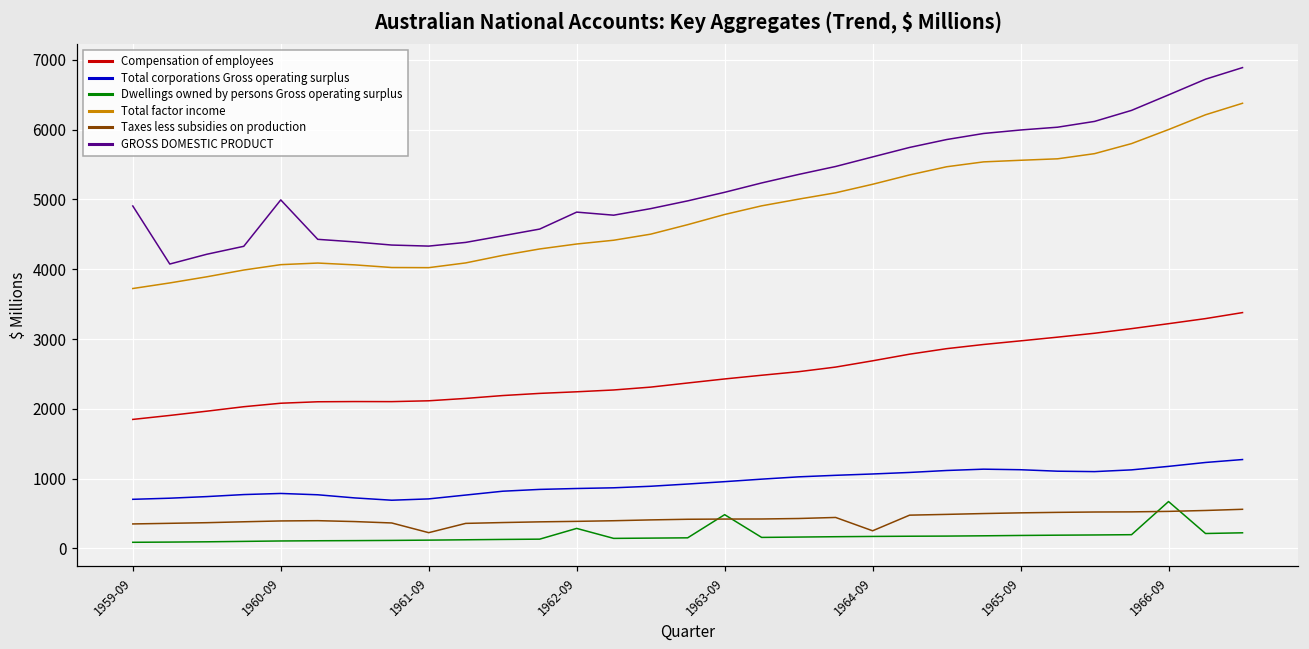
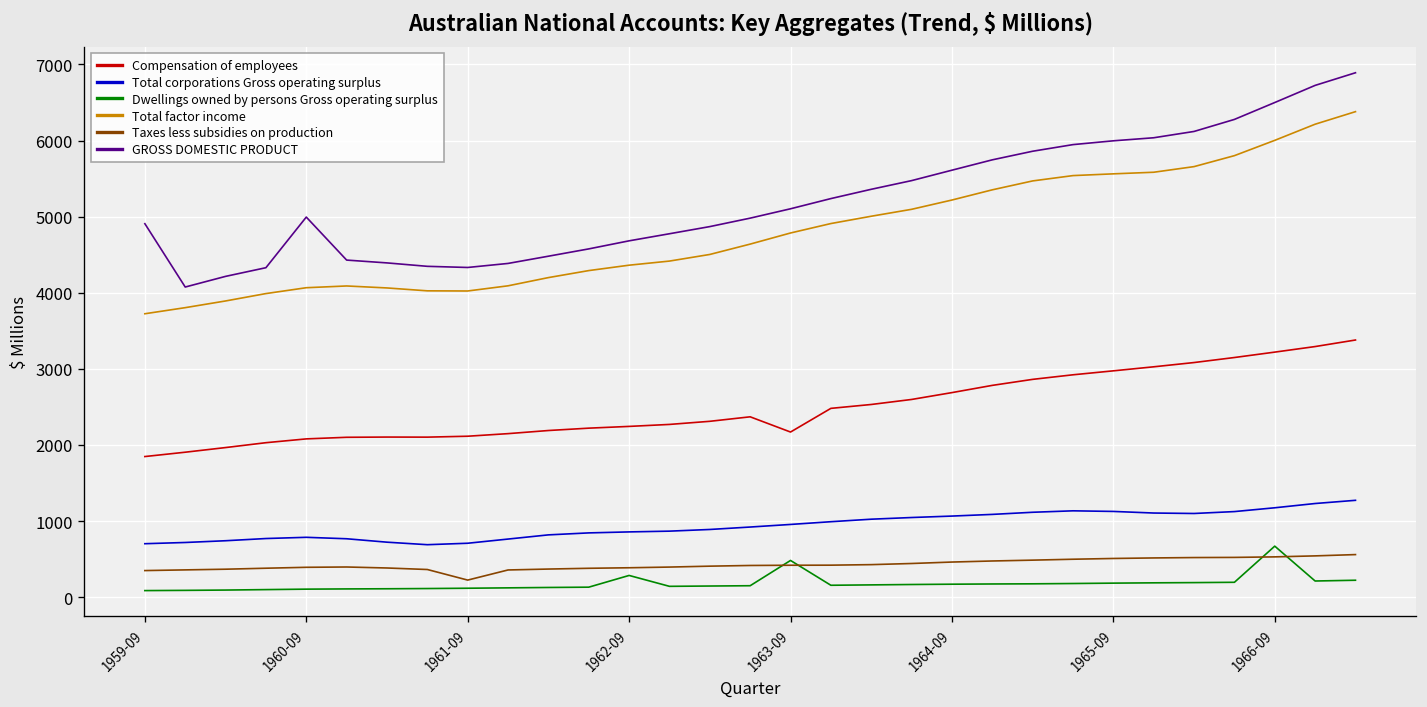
  {
    "Compensation of employees": {
      "1959-09": 1800,
      "1960-09": 2100,
      "1961-09": 2100,
      "1962-09": 2200,
-     "1963-09": 2400,
+     "1963-09": 2200,
      "1964-09": 2700,
      "1965-09": 3000,
      "1966-09": 3200
    },
    "Total corporations Gross operating surplus": {
      "1959-09": 700,
      "1960-09": 800,
      "1961-09": 700,
      "1962-09": 900,
      "1963-09": 1000,
      "1964-09": 1100,
      "1965-09": 1100,
      "1966-09": 1200
    },
    "Dwellings owned by persons Gross operating surplus": {
      "1959-09": 100,
      "1960-09": 100,
      "1961-09": 100,
      "1962-09": 300,
      "1963-09": 500,
      "1964-09": 200,
      "1965-09": 200,
      "1966-09": 700
    },
    "Total factor income": {
      "1959-09": 3700,
      "1960-09": 4100,
      "1961-09": 4000,
      "1962-09": 4400,
      "1963-09": 4800,
      "1964-09": 5200,
      "1965-09": 5600,
      "1966-09": 6000
    },
    "Taxes less subsidies on production": {
      "1959-09": 400,
      "1960-09": 400,
      "1961-09": 200,
      "1962-09": 400,
      "1963-09": 400,
-     "1964-09": 300,
+     "1964-09": 500,
      "1965-09": 500,
      "1966-09": 500
    },
    "GROSS DOMESTIC PRODUCT": {
      "1959-09": 4900,
      "1960-09": 5000,
      "1961-09": 4300,
-     "1962-09": 4800,
+     "1962-09": 4700,
      "1963-09": 5100,
      "1964-09": 5600,
      "1965-09": 6000,
      "1966-09": 6500
    }
  }
